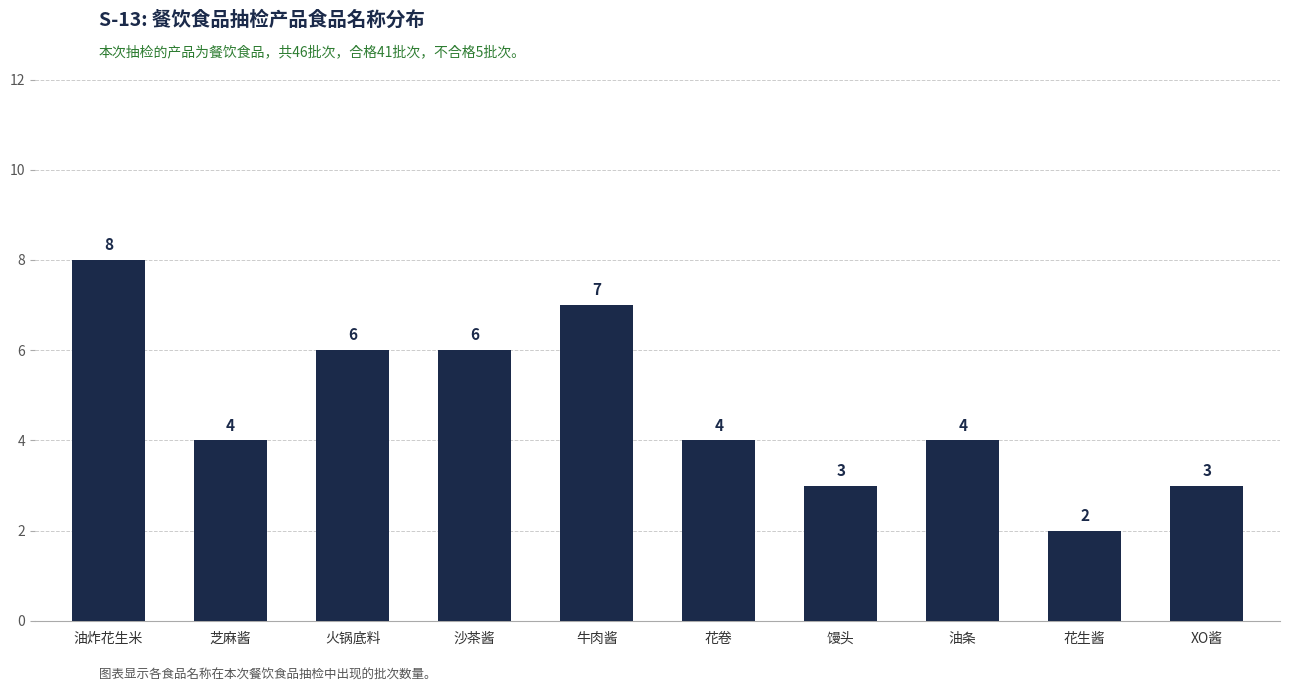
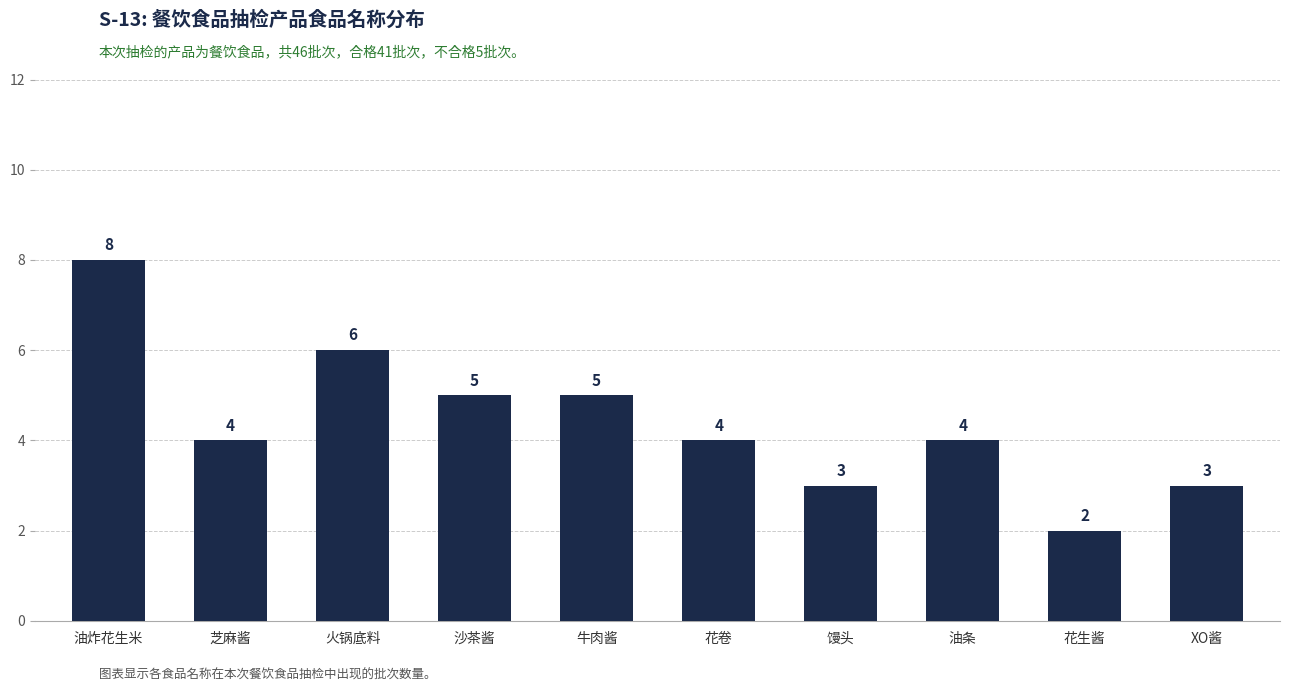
  {
    "油炸花生米": 8,
    "芝麻酱": 4,
    "火锅底料": 6,
-   "沙茶酱": 6,
-   "牛肉酱": 7,
+   "沙茶酱": 5,
+   "牛肉酱": 5,
    "花卷": 4,
    "馒头": 3,
    "油条": 4,
    "花生酱": 2,
    "XO酱": 3
  }
